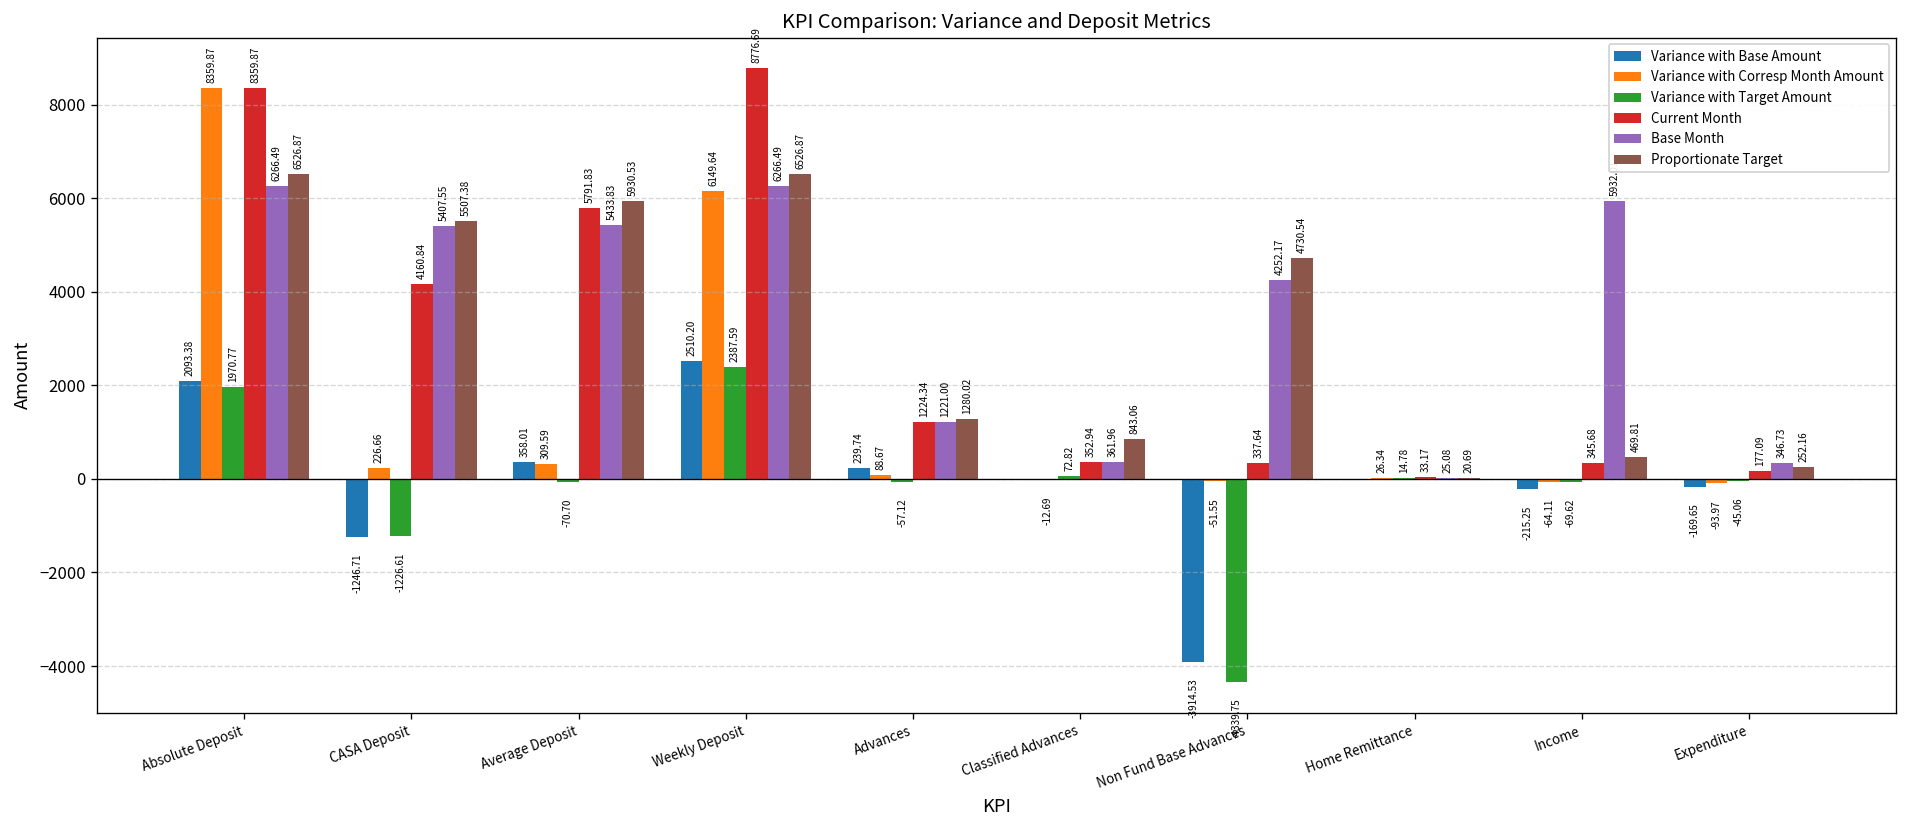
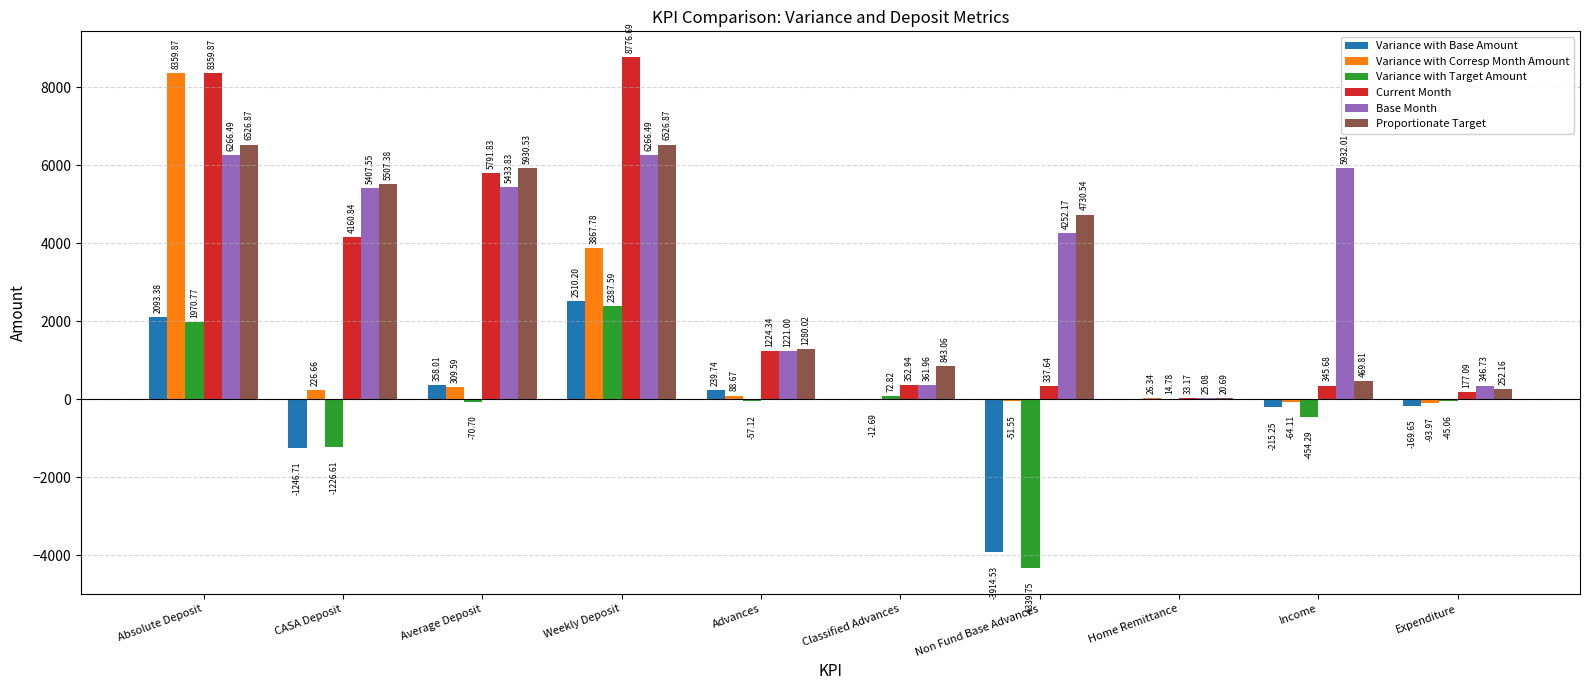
  {
    "Variance with Base Amount": {
      "Absolute Deposit": 2093.38,
      "CASA Deposit": -1246.71,
      "Average Deposit": 358.01,
      "Weekly Deposit": 2510.20,
      "Advances": 239.74,
      "Non Fund Base Advances": -3914.53,
      "Income": -215.25,
      "Expenditure": -169.65
    },
    "Variance with Corresp Month Amount": {
      "Absolute Deposit": 8359.87,
      "CASA Deposit": 226.66,
      "Average Deposit": 309.59,
-     "Weekly Deposit": 6149.64,
+     "Weekly Deposit": 3867.78,
      "Advances": 88.67,
      "Classified Advances": -12.69,
      "Non Fund Base Advances": -51.55,
      "Home Remittance": 26.34,
      "Income": -64.11,
      "Expenditure": -93.97
    },
    "Variance with Target Amount": {
      "Absolute Deposit": 1970.77,
      "CASA Deposit": -1226.61,
      "Average Deposit": -70.70,
      "Weekly Deposit": 2387.59,
      "Advances": -57.12,
      "Classified Advances": 72.82,
      "Non Fund Base Advances": -4339.75,
      "Home Remittance": 14.78,
-     "Income": -69.62,
+     "Income": -454.29,
      "Expenditure": -45.06
    },
    "Current Month": {
      "Absolute Deposit": 8359.87,
      "CASA Deposit": 4160.84,
      "Average Deposit": 5791.83,
      "Weekly Deposit": 8776.69,
      "Advances": 1224.34,
      "Classified Advances": 352.94,
      "Non Fund Base Advances": 337.64,
      "Home Remittance": 33.17,
      "Income": 345.68,
      "Expenditure": 177.09
    },
    "Base Month": {
      "Absolute Deposit": 6266.49,
      "CASA Deposit": 5407.55,
      "Average Deposit": 5433.83,
      "Weekly Deposit": 6266.49,
      "Advances": 1221.00,
      "Classified Advances": 361.96,
      "Non Fund Base Advances": 4252.17,
      "Home Remittance": 25.08,
      "Income": 5932.01,
      "Expenditure": 346.73
    },
    "Proportionate Target": {
      "Absolute Deposit": 6526.87,
      "CASA Deposit": 5507.38,
      "Average Deposit": 5930.53,
      "Weekly Deposit": 6526.87,
      "Advances": 1280.02,
      "Classified Advances": 843.06,
      "Non Fund Base Advances": 4730.54,
      "Home Remittance": 20.69,
      "Income": 469.81,
      "Expenditure": 252.16
    }
  }
